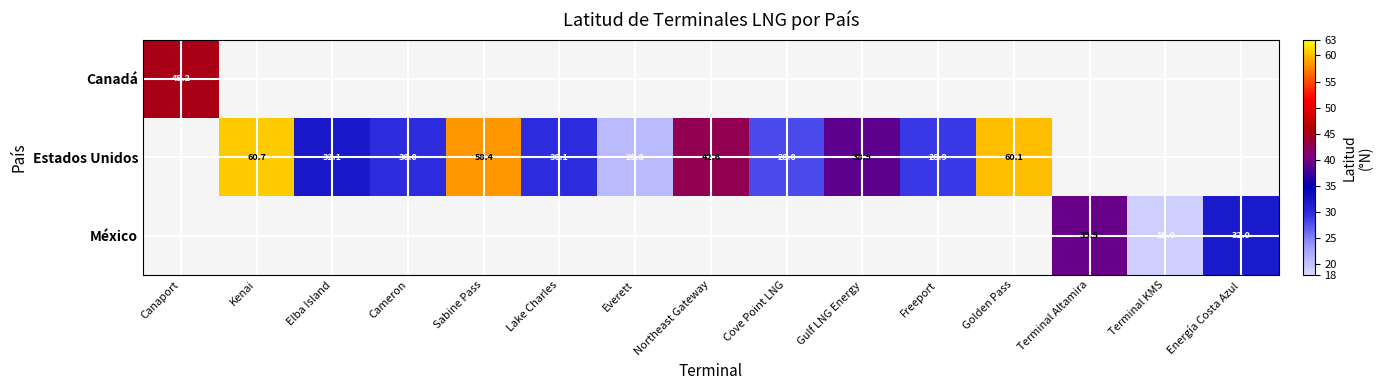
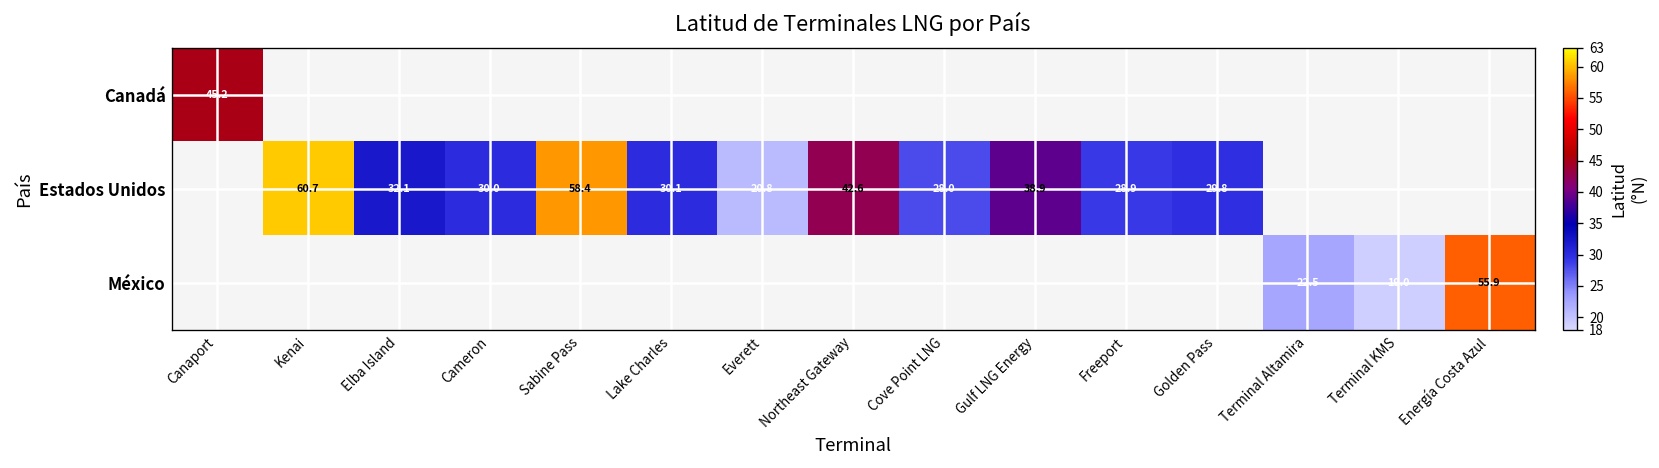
  {
    "Canadá": {
      "Canaport": 45.2
    },
    "Estados Unidos": {
      "Kenai": 60.7,
      "Elba Island": 32.1,
      "Cameron": 30.0,
      "Sabine Pass": 58.4,
      "Lake Charles": 30.1,
      "Everett": 20.8,
      "Northeast Gateway": 42.6,
      "Cove Point LNG": 28.0,
      "Gulf LNG Energy": 38.9,
      "Freeport": 28.9,
-     "Golden Pass": 60.1
+     "Golden Pass": 29.8
    },
    "México": {
-     "Terminal Altamira": 39.5,
-     "Energía Costa Azul": 32.0
+     "Terminal Altamira": 22.5,
+     "Energía Costa Azul": 55.9
    }
  }
